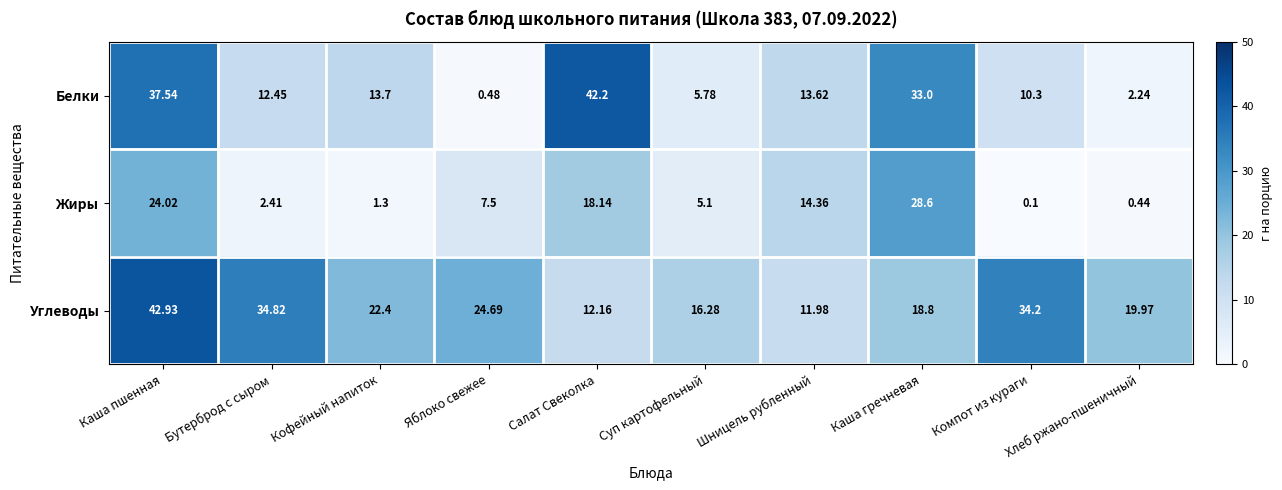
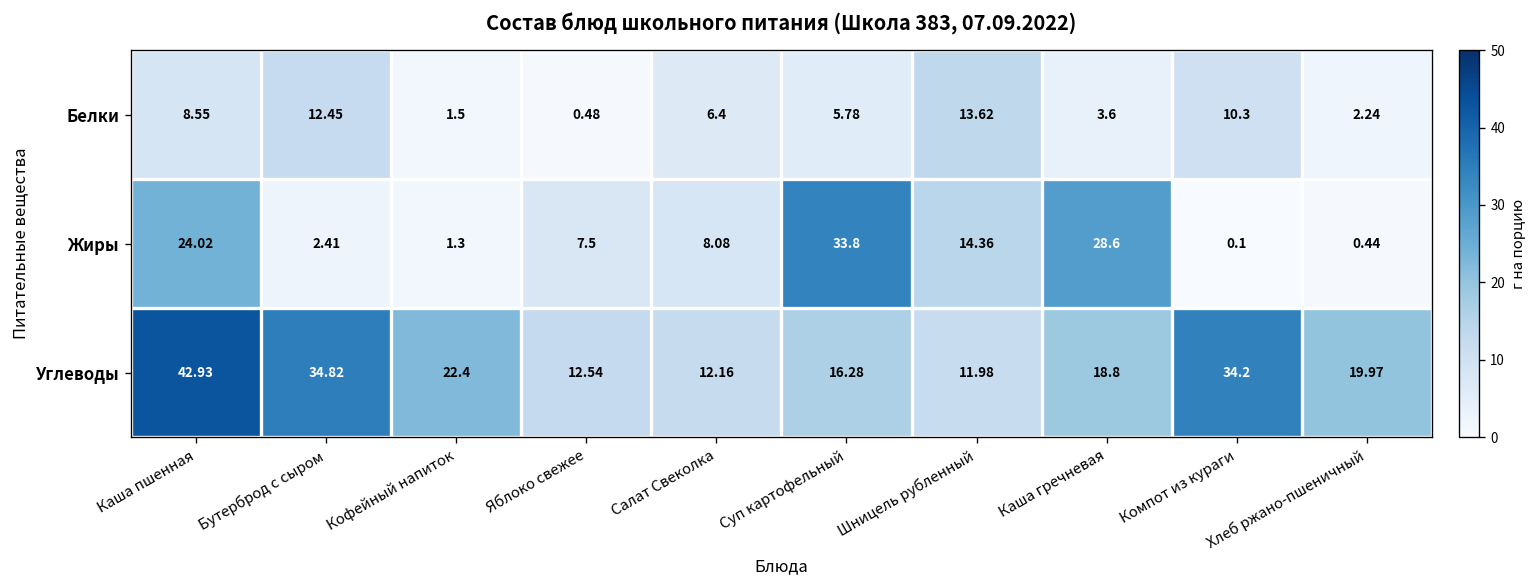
  {
    "Белки": {
-     "Каша пшенная": 37.54,
+     "Каша пшенная": 8.55,
      "Бутерброд с сыром": 12.45,
-     "Кофейный напиток": 13.7,
+     "Кофейный напиток": 1.5,
      "Яблоко свежее": 0.48,
-     "Салат Свеколка": 42.2,
+     "Салат Свеколка": 6.4,
      "Суп картофельный": 5.78,
      "Шницель рубленный": 13.62,
-     "Каша гречневая": 33.0,
+     "Каша гречневая": 3.6,
      "Компот из кураги": 10.3,
      "Хлеб ржано-пшеничный": 2.24
    },
    "Жиры": {
      "Каша пшенная": 24.02,
      "Бутерброд с сыром": 2.41,
      "Кофейный напиток": 1.3,
      "Яблоко свежее": 7.5,
-     "Салат Свеколка": 18.14,
-     "Суп картофельный": 5.1,
+     "Салат Свеколка": 8.08,
+     "Суп картофельный": 33.8,
      "Шницель рубленный": 14.36,
      "Каша гречневая": 28.6,
      "Компот из кураги": 0.1,
      "Хлеб ржано-пшеничный": 0.44
    },
    "Углеводы": {
      "Каша пшенная": 42.93,
      "Бутерброд с сыром": 34.82,
      "Кофейный напиток": 22.4,
-     "Яблоко свежее": 24.69,
+     "Яблоко свежее": 12.54,
      "Салат Свеколка": 12.16,
      "Суп картофельный": 16.28,
      "Шницель рубленный": 11.98,
      "Каша гречневая": 18.8,
      "Компот из кураги": 34.2,
      "Хлеб ржано-пшеничный": 19.97
    }
  }
